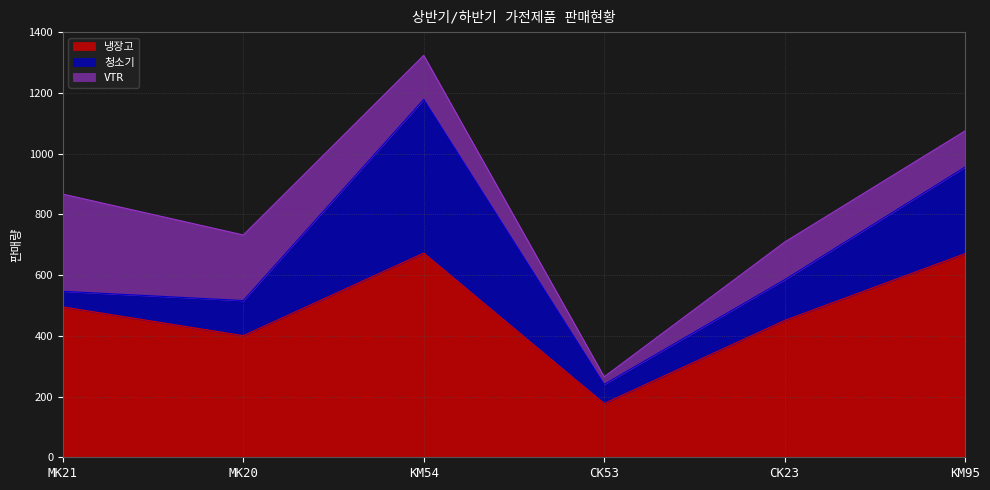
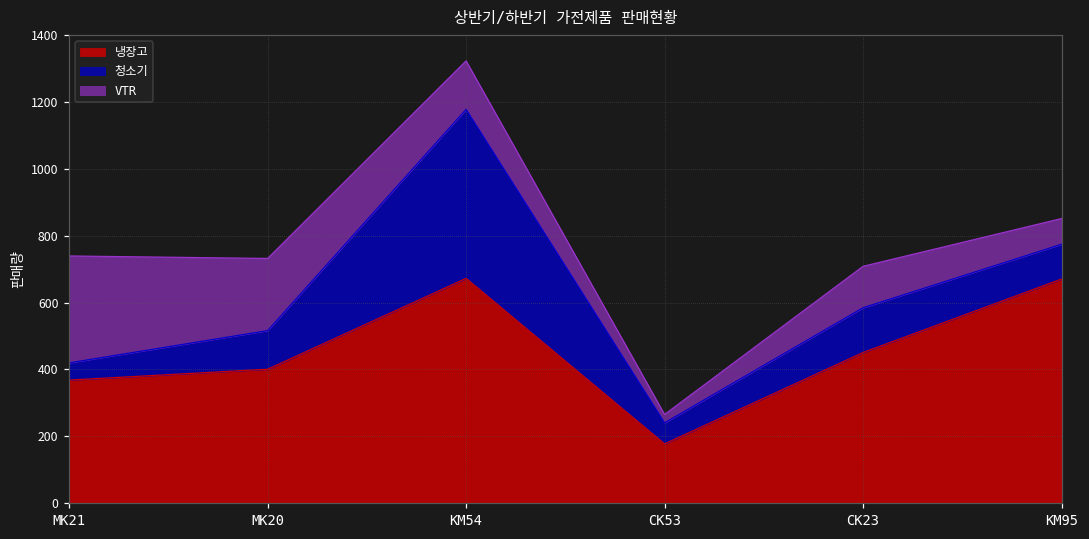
  {
    "냉장고": {
-     "MK21": 500,
+     "MK21": 370,
      "MK20": 400,
      "KM54": 670,
      "CK53": 180,
      "CK23": 450,
      "KM95": 670
    },
    "청소기": {
      "MK21": 50,
      "MK20": 120,
      "KM54": 510,
      "CK53": 60,
      "CK23": 130,
-     "KM95": 290
+     "KM95": 100
    },
    "VTR": {
      "MK21": 320,
      "MK20": 220,
      "KM54": 150,
      "CK53": 30,
      "CK23": 120,
-     "KM95": 120
+     "KM95": 80
    }
  }
